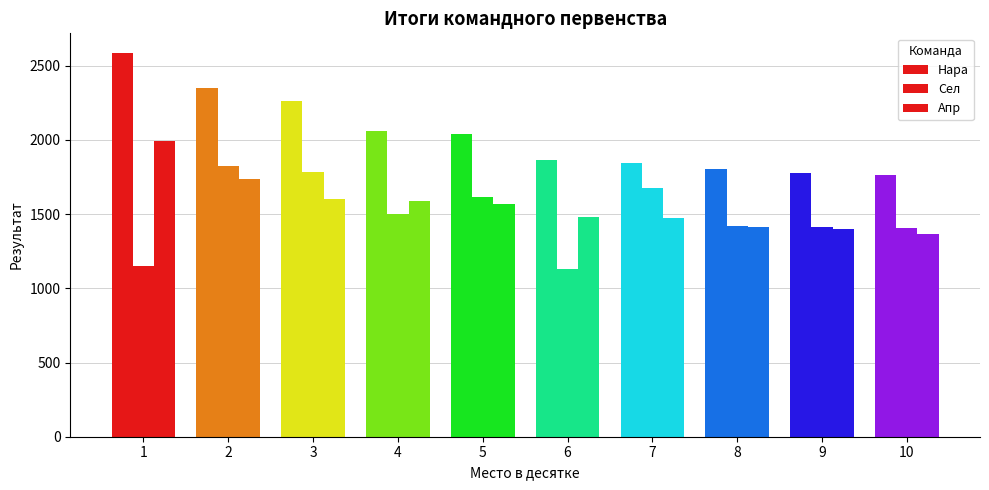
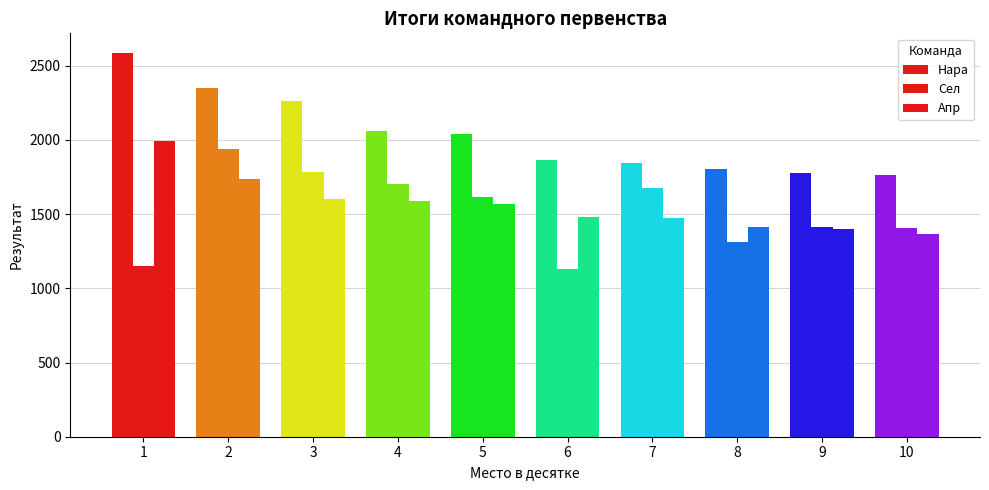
  {
    "1": 1150,
-   "2": 1830,
+   "2": 1940,
    "3": 1780,
-   "4": 1500,
+   "4": 1700,
    "5": 1610,
    "6": 1130,
    "7": 1680,
-   "8": 1420,
+   "8": 1320,
    "9": 1410,
    "10": 1410
  }
